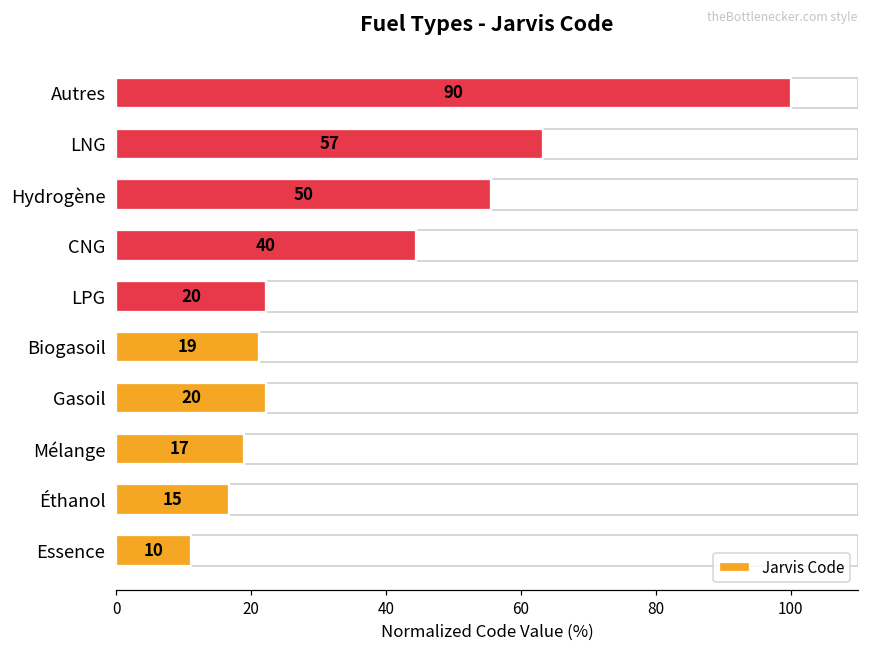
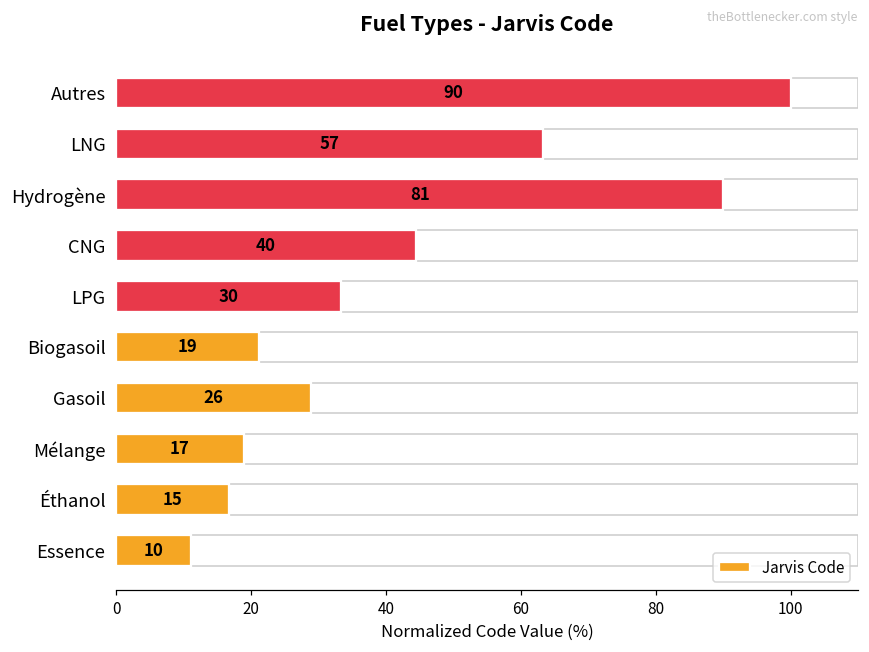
  {
-   "Hydrogène": 50,
-   "LPG": 20,
-   "Gasoil": 20
+   "Hydrogène": 81,
+   "LPG": 30,
+   "Gasoil": 26
  }
